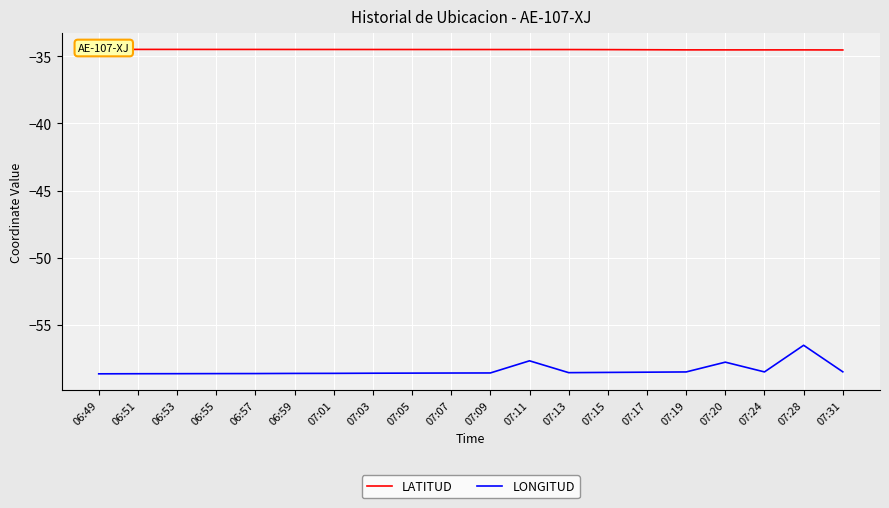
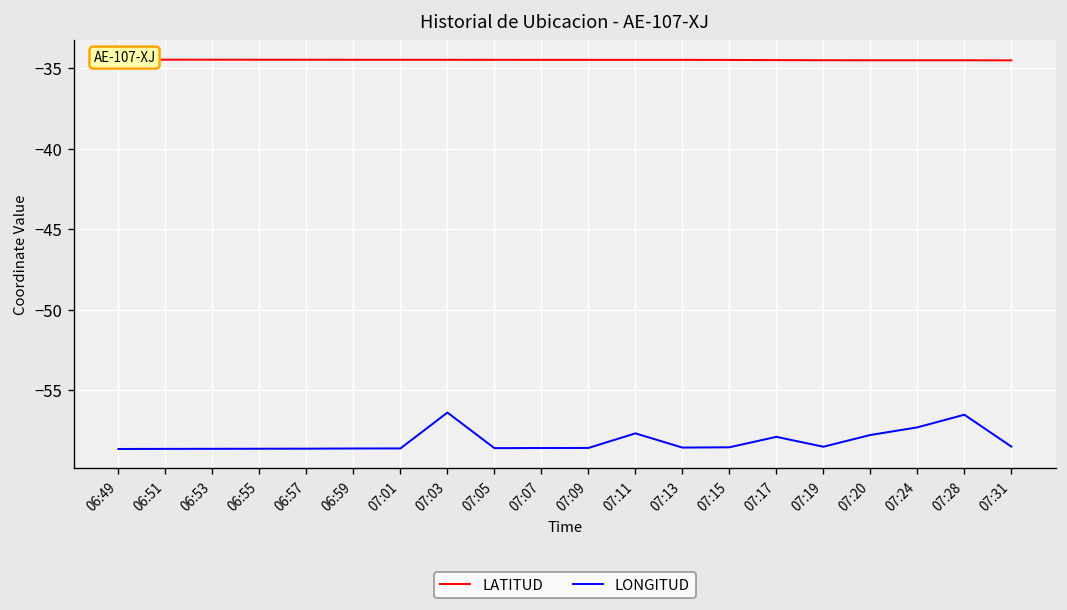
  {
    "LATITUD": {
      "06:51": -34.5,
      "06:53": -34.5,
      "06:55": -34.5,
      "06:57": -34.5,
      "06:59": -34.5,
      "07:01": -34.5,
      "07:03": -34.5,
      "07:05": -34.5,
      "07:07": -34.5,
      "07:09": -34.5,
      "07:11": -34.5,
      "07:13": -34.5,
      "07:15": -34.5,
      "07:17": -34.5,
      "07:19": -34.5,
      "07:20": -34.5,
      "07:24": -34.5,
      "07:28": -34.5,
      "07:31": -34.5
    },
    "LONGITUD": {
      "06:49": -58.7,
      "06:51": -58.7,
      "06:53": -58.7,
      "06:55": -58.6,
      "06:57": -58.6,
      "06:59": -58.6,
      "07:01": -58.6,
-     "07:03": -58.6,
+     "07:03": -56.4,
      "07:05": -58.6,
      "07:07": -58.6,
      "07:09": -58.6,
      "07:11": -57.7,
      "07:13": -58.6,
      "07:15": -58.6,
-     "07:17": -58.5,
+     "07:17": -57.9,
      "07:19": -58.5,
      "07:20": -57.8,
-     "07:24": -58.5,
+     "07:24": -57.3,
      "07:28": -56.5,
      "07:31": -58.5
    }
  }
